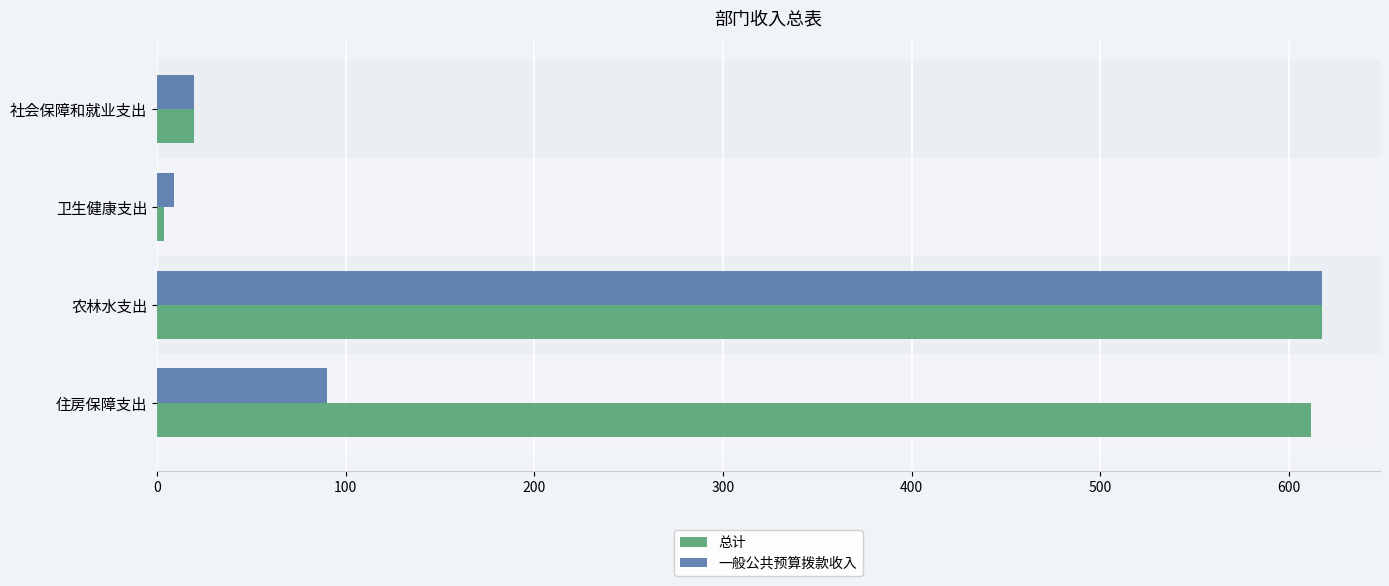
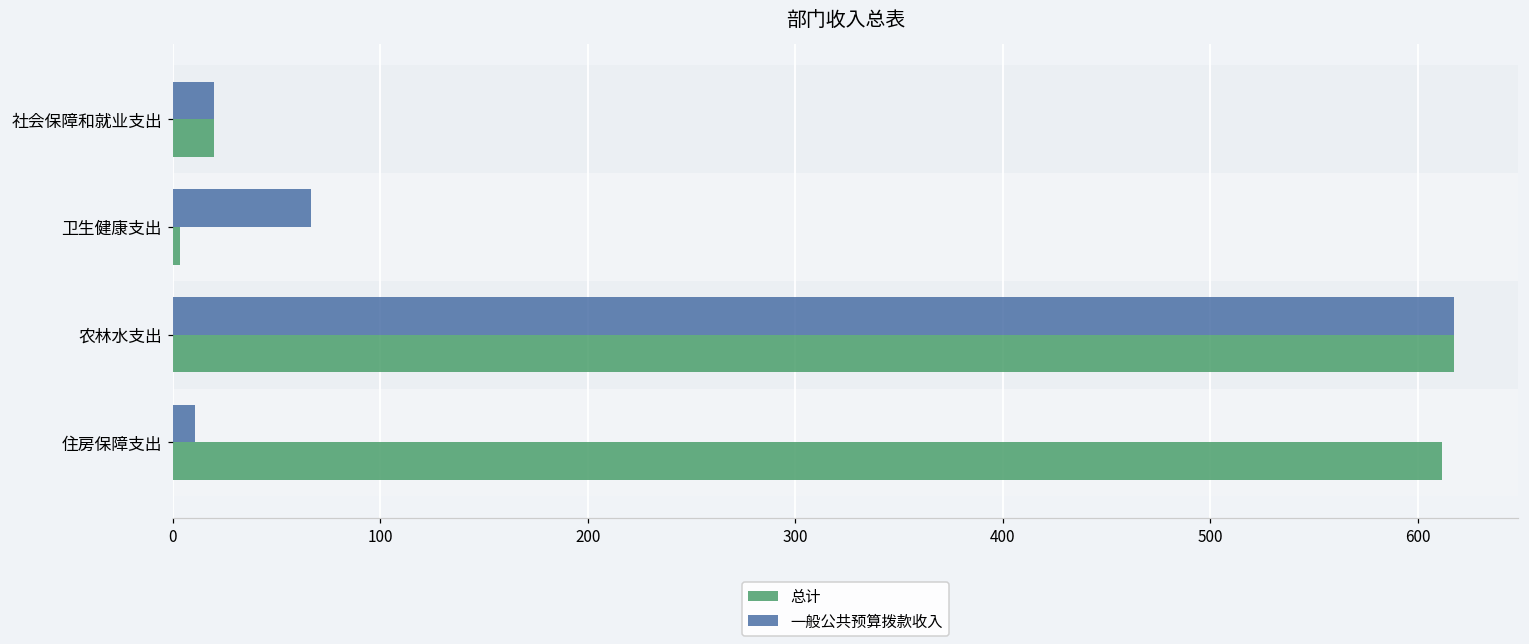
  {
    "总计": {
      "社会保障和就业支出": 20,
      "卫生健康支出": 4,
      "农林水支出": 617,
      "住房保障支出": 612
    },
    "一般公共预算拨款收入": {
      "社会保障和就业支出": 20,
-     "卫生健康支出": 9,
+     "卫生健康支出": 67,
      "农林水支出": 617,
-     "住房保障支出": 90
+     "住房保障支出": 11
    }
  }
